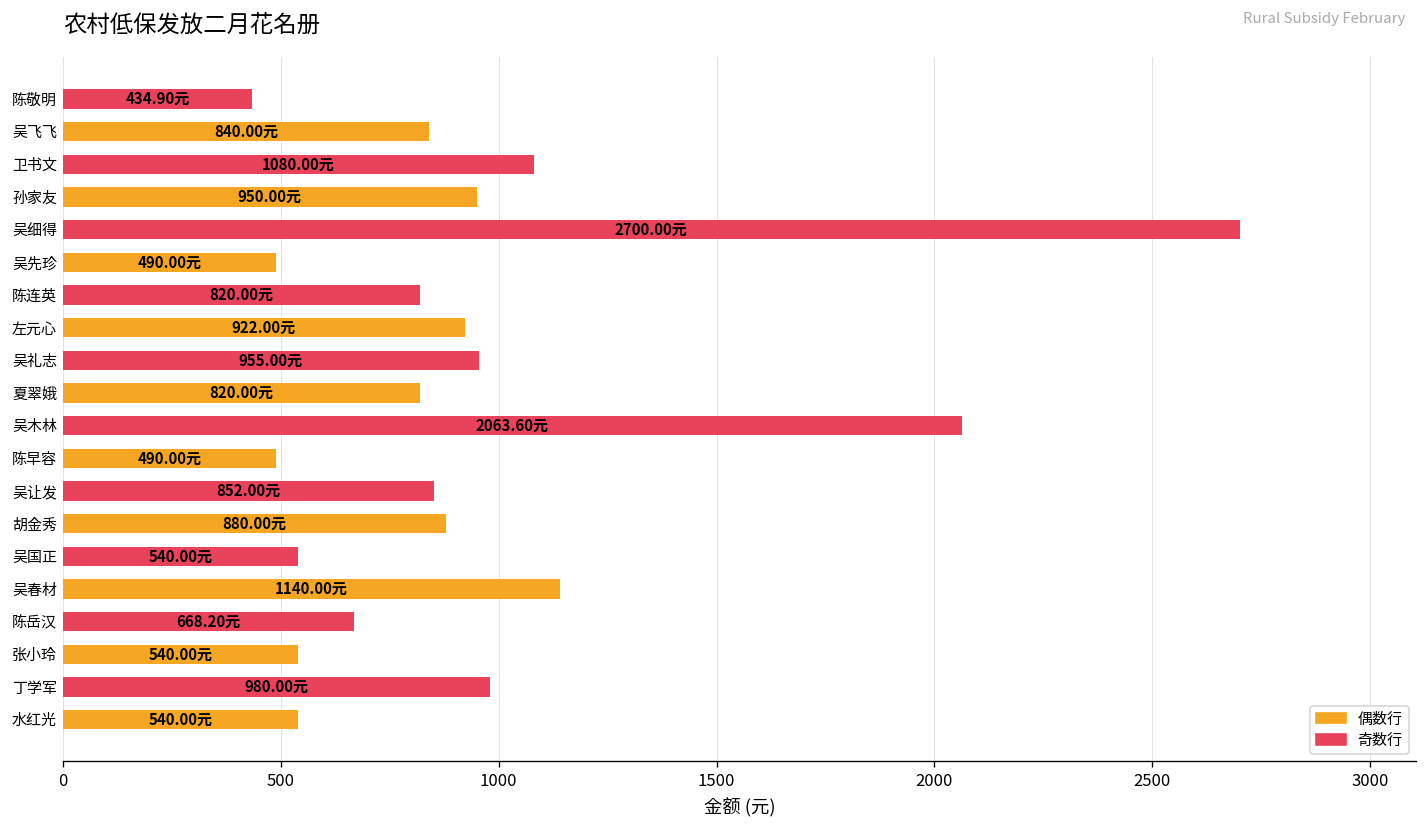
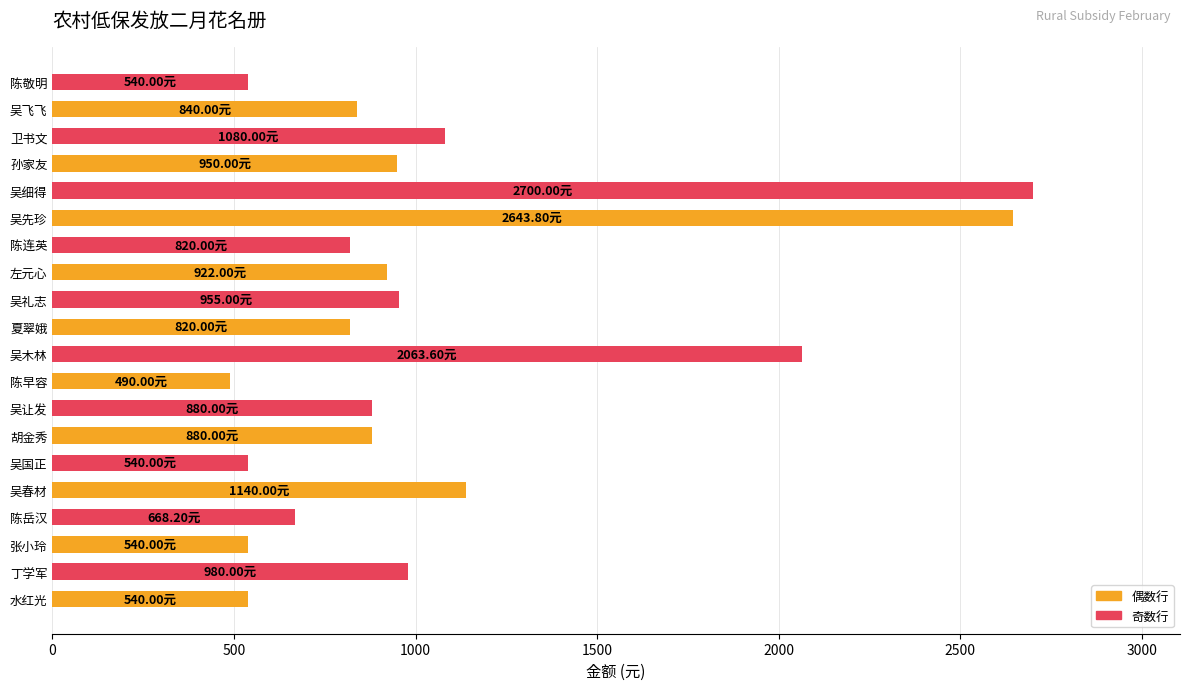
  {
-   "陈敬明": "434.90元",
+   "陈敬明": "540.00元",
    "吴飞飞": "840.00元",
    "卫书文": "1080.00元",
    "孙家友": "950.00元",
    "吴细得": "2700.00元",
-   "吴先珍": "490.00元",
+   "吴先珍": "2643.80元",
    "陈连英": "820.00元",
    "左元心": "922.00元",
    "吴礼志": "955.00元",
    "夏翠娥": "820.00元",
    "吴木林": "2063.60元",
    "陈早容": "490.00元",
-   "吴让发": "852.00元",
+   "吴让发": "880.00元",
    "胡金秀": "880.00元",
    "吴国正": "540.00元",
    "吴春材": "1140.00元",
    "陈岳汉": "668.20元",
    "张小玲": "540.00元",
    "丁学军": "980.00元",
    "水红光": "540.00元"
  }
